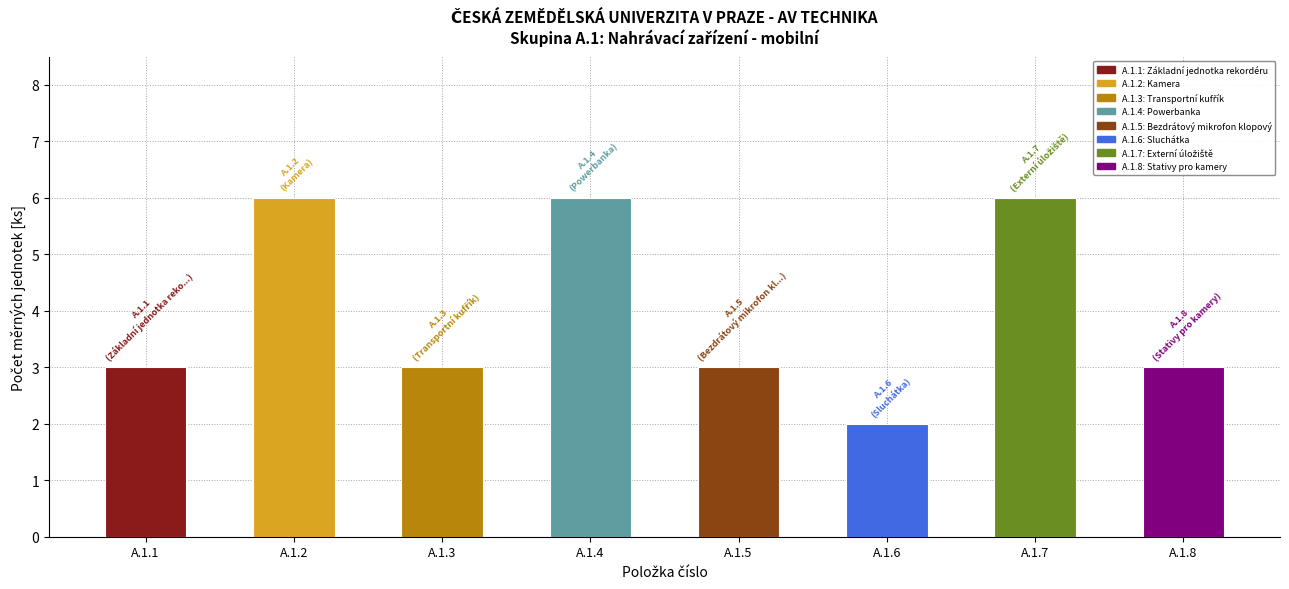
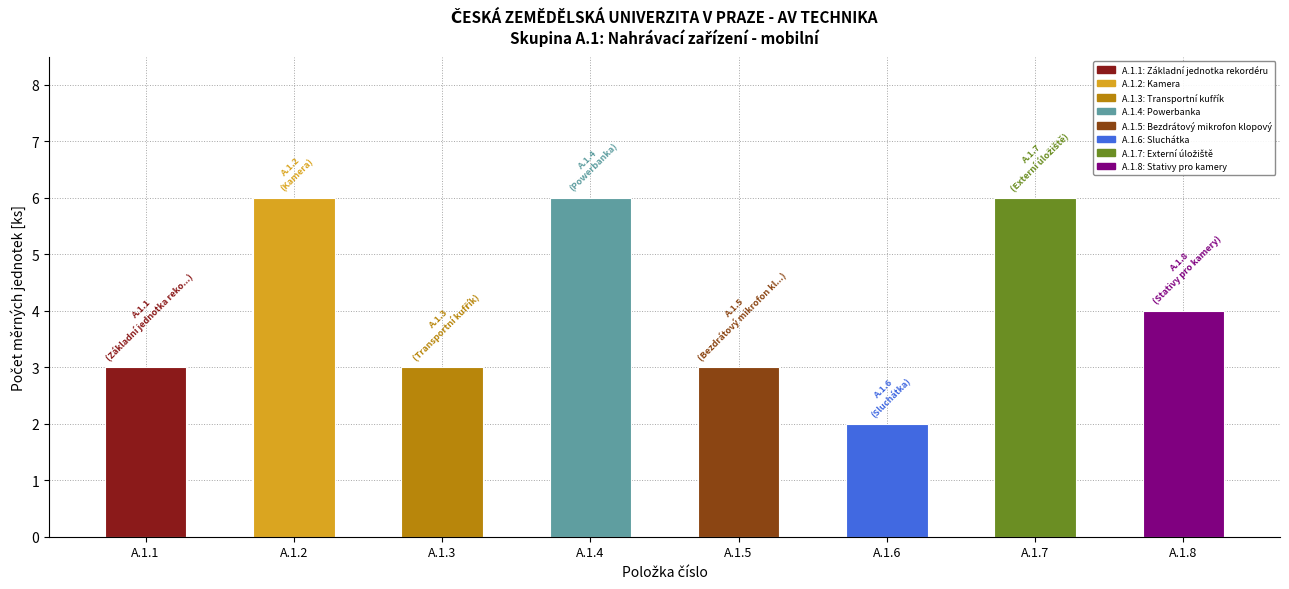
  {
-   "A.1.8": 3
+   "A.1.8": 4
  }
